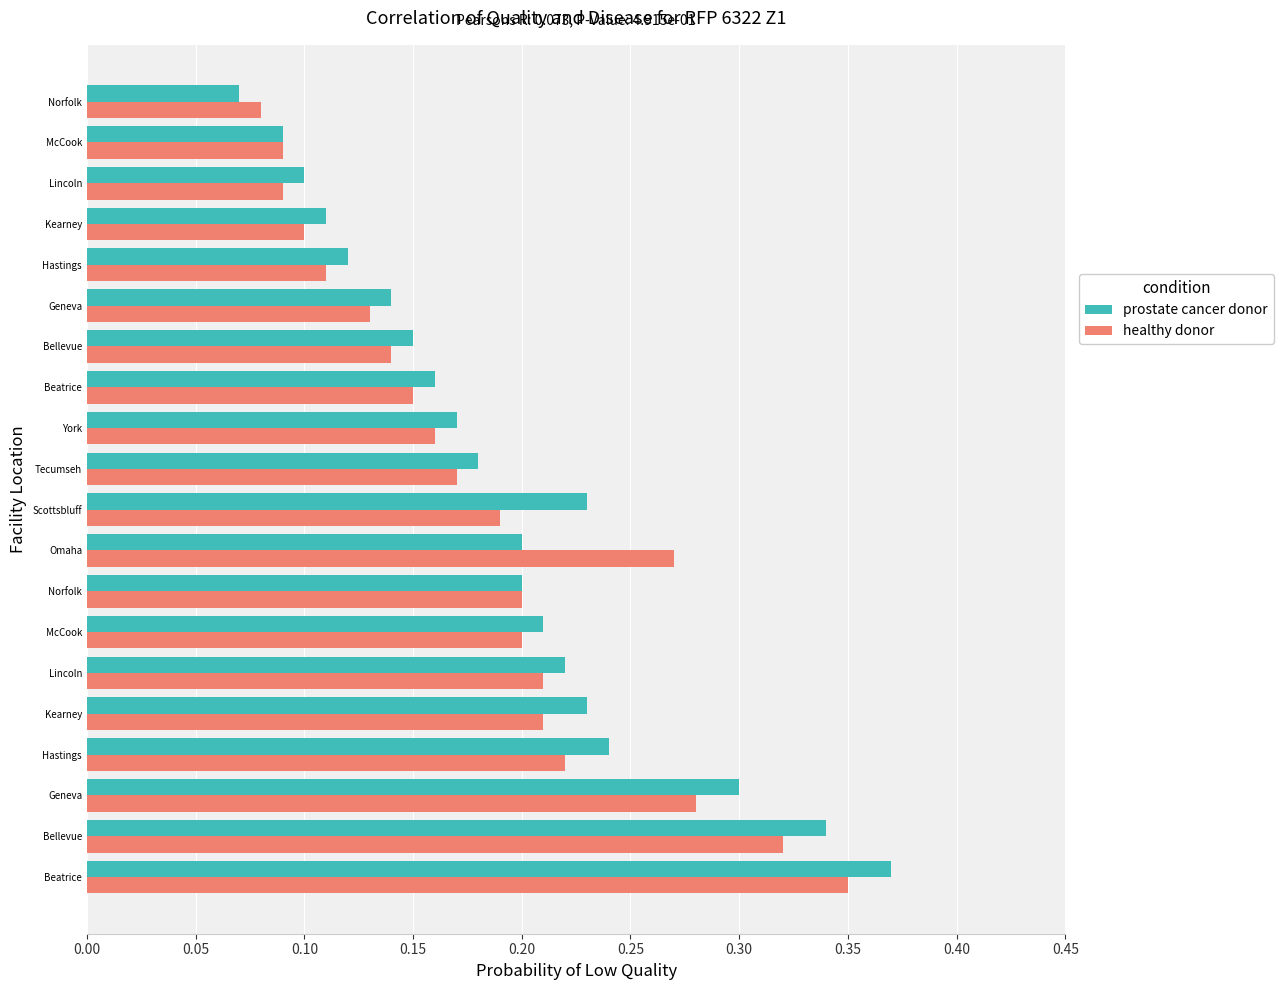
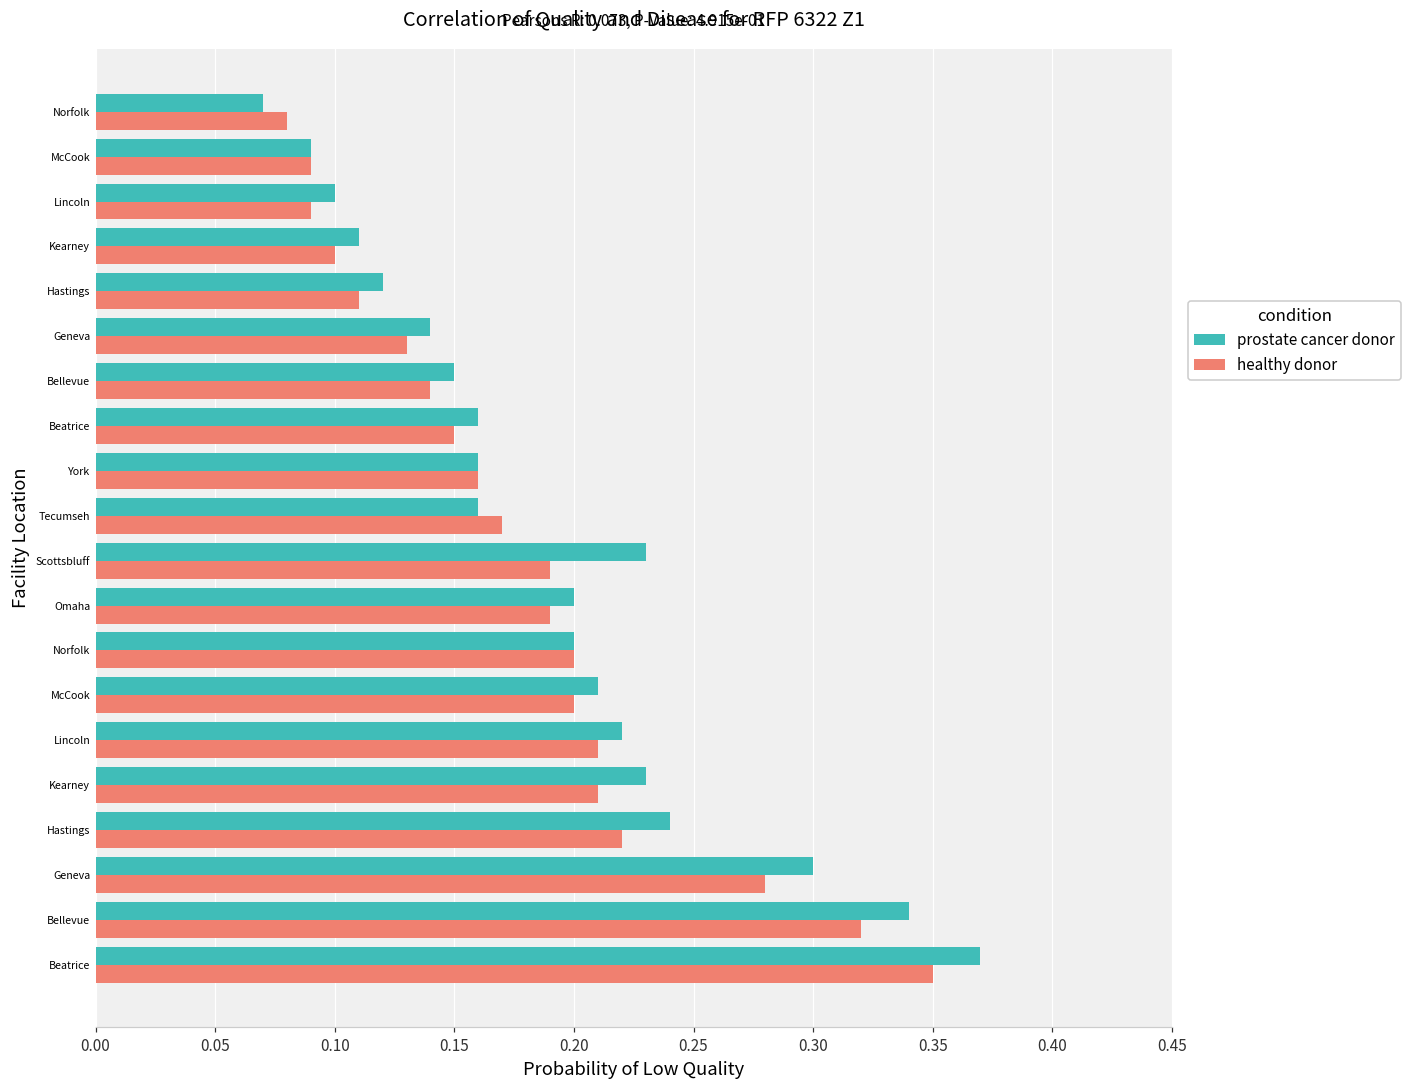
  {
    "prostate cancer donor": {
-     "York": 0.17,
-     "Tecumseh": 0.18,
+     "York": 0.16,
+     "Tecumseh": 0.16,
      "Scottsbluff": 0.23,
      "Omaha": 0.20
    },
    "healthy donor": {
      "York": 0.16,
      "Tecumseh": 0.17,
      "Scottsbluff": 0.19,
-     "Omaha": 0.27
+     "Omaha": 0.19
    }
  }
